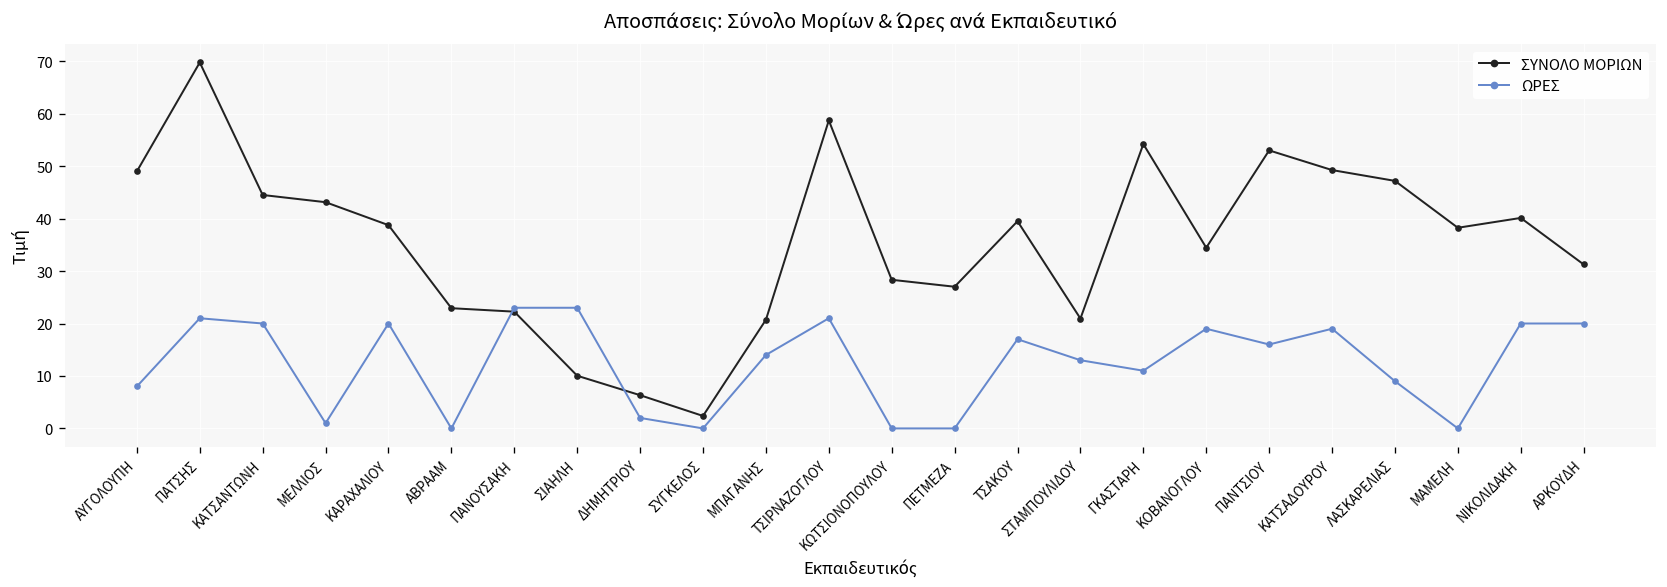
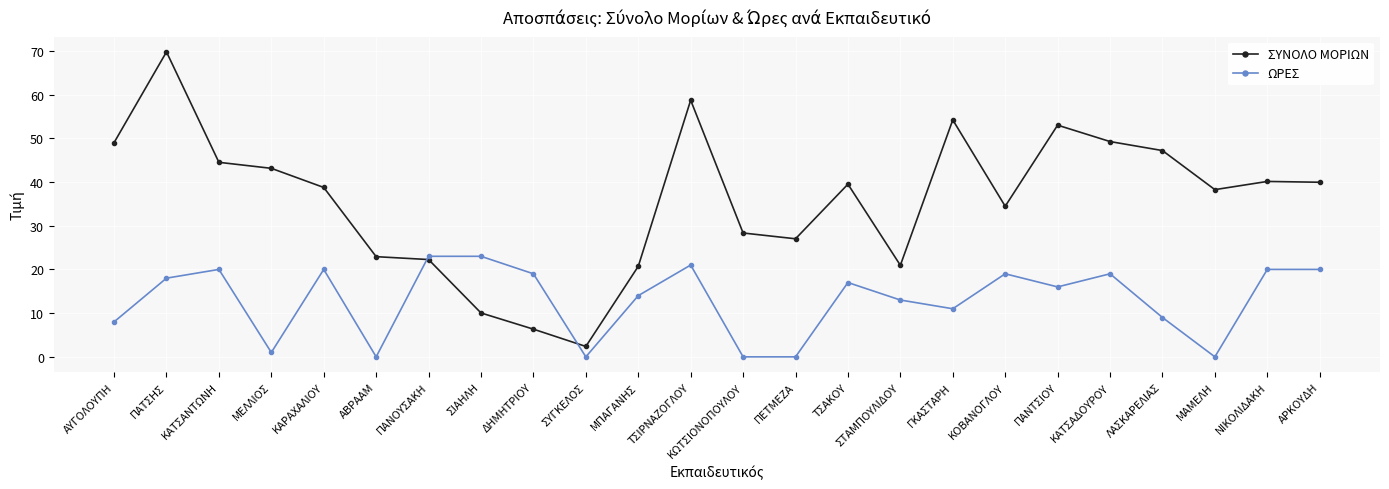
  {
    "ΣΥΝΟΛΟ ΜΟΡΙΩΝ": {
      "ΑΥΓΟΛΟΥΠΗ": 49,
      "ΠΑΤΣΗΣ": 70,
      "ΚΑΤΣΑΝΤΩΝΗ": 45,
      "ΜΕΛΛΙΟΣ": 43,
      "ΚΑΡΑΧΑΛΙΟΥ": 39,
      "ΑΒΡΑΑΜ": 23,
      "ΠΑΝΟΥΣΑΚΗ": 22,
      "ΣΙΑΗΛΗ": 10,
      "ΔΗΜΗΤΡΙΟΥ": 6,
      "ΣΥΓΚΕΛΟΣ": 2,
      "ΜΠΑΓΑΝΗΣ": 21,
      "ΤΣΙΡΝΑΖΟΓΛΟΥ": 59,
      "ΚΩΤΣΙΟΝΟΠΟΥΛΟΥ": 28,
      "ΠΕΤΜΕΖΑ": 27,
      "ΤΣΑΚΟΥ": 40,
      "ΣΤΑΜΠΟΥΛΙΔΟΥ": 21,
      "ΓΚΑΣΤΑΡΗ": 54,
      "ΚΟΒΑΝΟΓΛΟΥ": 34,
      "ΠΑΝΤΣΙΟΥ": 53,
      "ΚΑΤΣΑΔΟΥΡΟΥ": 49,
      "ΛΑΣΚΑΡΕΛΙΑΣ": 47,
      "ΜΑΜΕΛΗ": 38,
      "ΝΙΚΟΛΙΔΑΚΗ": 40,
-     "ΑΡΚΟΥΔΗ": 31
+     "ΑΡΚΟΥΔΗ": 40
    },
    "ΩΡΕΣ": {
      "ΑΥΓΟΛΟΥΠΗ": 8,
-     "ΠΑΤΣΗΣ": 21,
+     "ΠΑΤΣΗΣ": 18,
      "ΚΑΤΣΑΝΤΩΝΗ": 20,
      "ΜΕΛΛΙΟΣ": 1,
      "ΚΑΡΑΧΑΛΙΟΥ": 20,
      "ΑΒΡΑΑΜ": 0,
      "ΠΑΝΟΥΣΑΚΗ": 23,
      "ΣΙΑΗΛΗ": 23,
-     "ΔΗΜΗΤΡΙΟΥ": 2,
+     "ΔΗΜΗΤΡΙΟΥ": 19,
      "ΣΥΓΚΕΛΟΣ": 0,
      "ΜΠΑΓΑΝΗΣ": 14,
      "ΤΣΙΡΝΑΖΟΓΛΟΥ": 21,
      "ΚΩΤΣΙΟΝΟΠΟΥΛΟΥ": 0,
      "ΠΕΤΜΕΖΑ": 0,
      "ΤΣΑΚΟΥ": 17,
      "ΣΤΑΜΠΟΥΛΙΔΟΥ": 13,
      "ΓΚΑΣΤΑΡΗ": 11,
      "ΚΟΒΑΝΟΓΛΟΥ": 19,
      "ΠΑΝΤΣΙΟΥ": 16,
      "ΚΑΤΣΑΔΟΥΡΟΥ": 19,
      "ΛΑΣΚΑΡΕΛΙΑΣ": 9,
      "ΜΑΜΕΛΗ": 0,
      "ΝΙΚΟΛΙΔΑΚΗ": 20,
      "ΑΡΚΟΥΔΗ": 20
    }
  }
